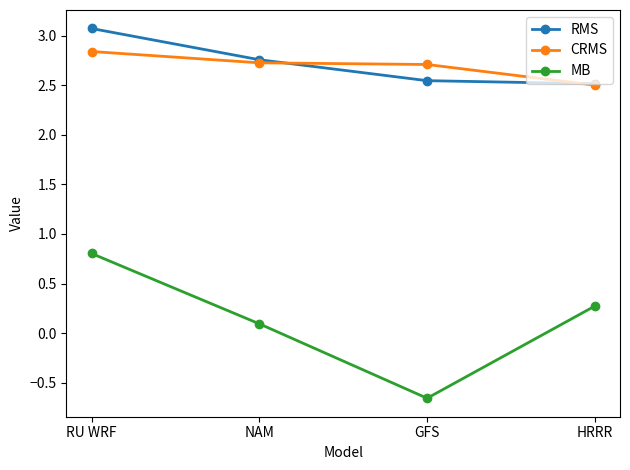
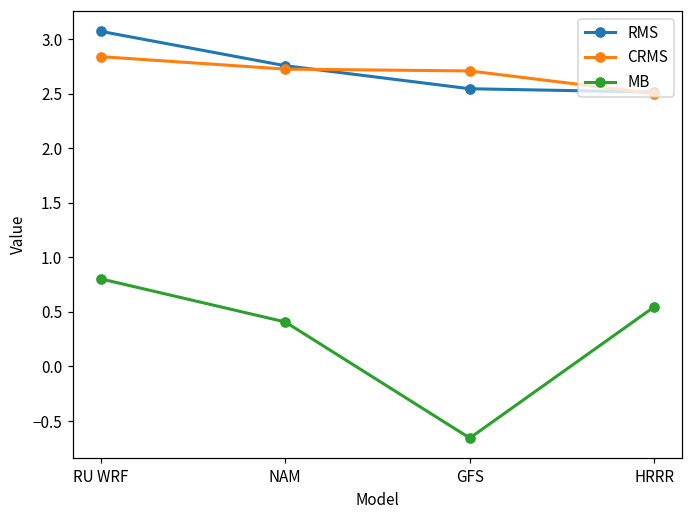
  {
    "RMS": {
      "RU WRF": 3.1,
      "NAM": 2.8,
      "GFS": 2.5
    },
    "CRMS": {
      "RU WRF": 2.8,
      "NAM": 2.7,
      "GFS": 2.7
    },
    "MB": {
      "RU WRF": 0.8,
-     "NAM": 0.1,
+     "NAM": 0.4,
      "GFS": -0.7,
-     "HRRR": 0.3
+     "HRRR": 0.5
    }
  }
